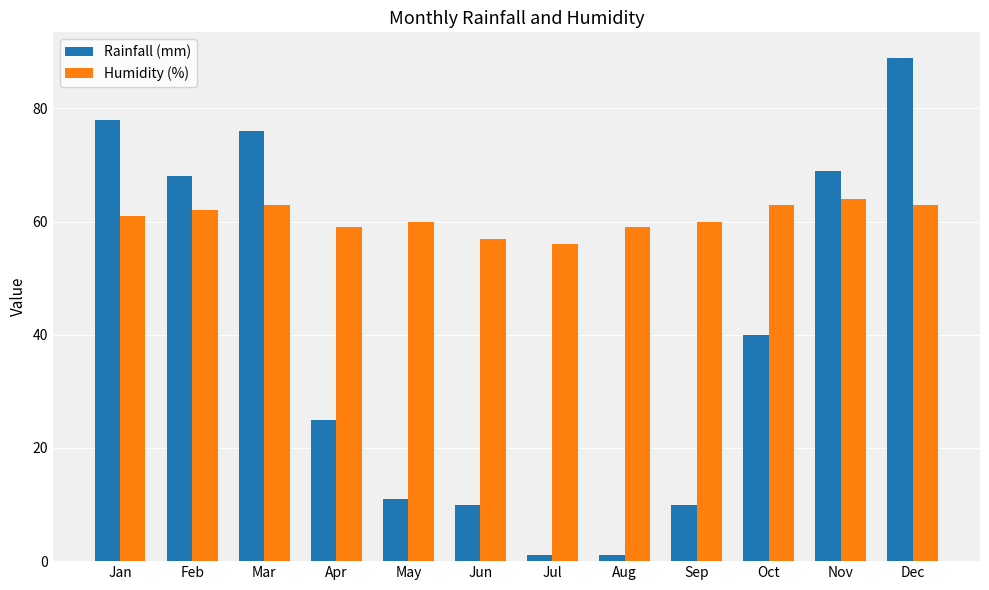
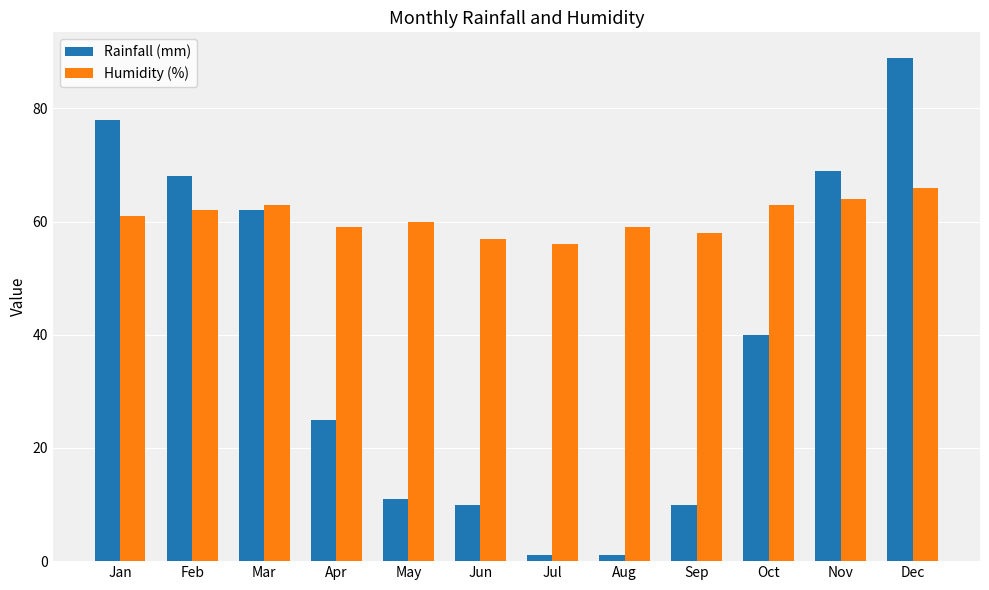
  {
    "Rainfall (mm)": {
      "Jan": 78,
      "Feb": 68,
-     "Mar": 76,
+     "Mar": 62,
      "Apr": 25,
      "May": 11,
      "Jun": 10,
      "Jul": 1,
      "Aug": 1,
      "Sep": 10,
      "Oct": 40,
      "Nov": 69,
      "Dec": 89
    },
    "Humidity (%)": {
      "Jan": 61,
      "Feb": 62,
      "Mar": 63,
      "Apr": 59,
      "May": 60,
      "Jun": 57,
      "Jul": 56,
      "Aug": 59,
-     "Sep": 60,
+     "Sep": 58,
      "Oct": 63,
      "Nov": 64,
-     "Dec": 63
+     "Dec": 66
    }
  }
